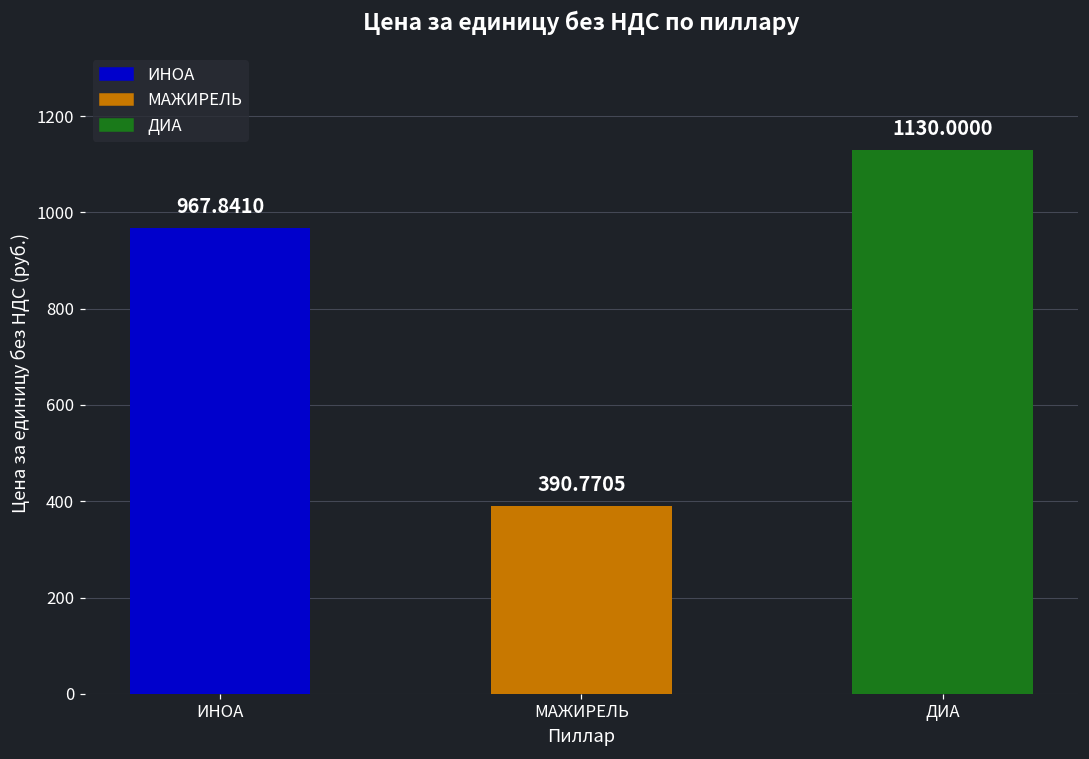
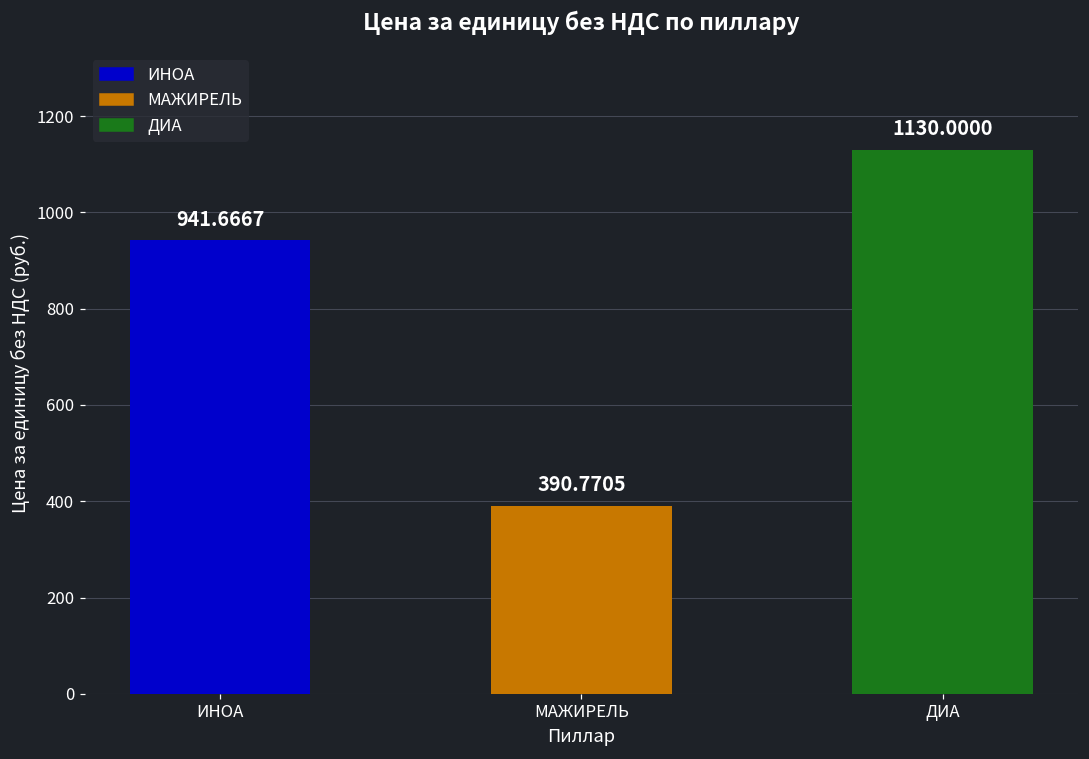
  {
-   "ИНОА": 967.8410,
+   "ИНОА": 941.6667,
    "МАЖИРЕЛЬ": 390.7705,
    "ДИА": 1130.0000
  }
